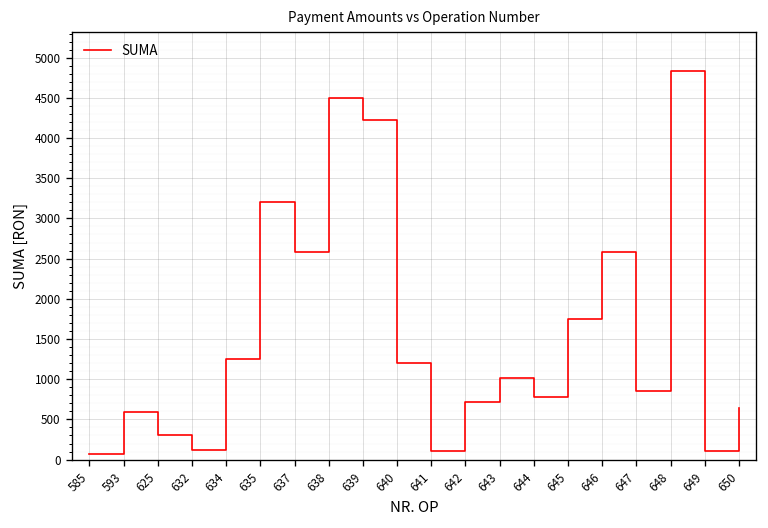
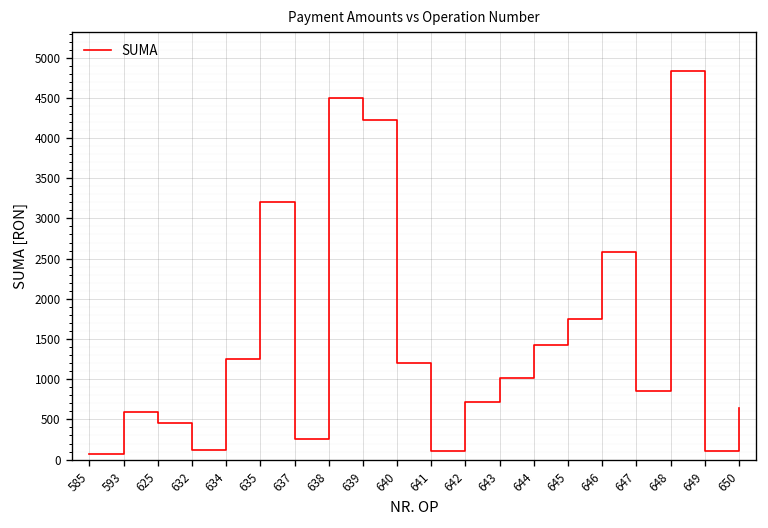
  {
    "585": 100,
    "593": 600,
-   "625": 300,
+   "625": 500,
    "632": 100,
    "634": 1300,
    "635": 3200,
-   "637": 2600,
+   "637": 200,
    "638": 4500,
    "639": 4200,
    "640": 1200,
    "641": 100,
    "642": 700,
    "643": 1000,
-   "644": 800,
+   "644": 1400,
    "645": 1800,
    "646": 2600,
    "647": 900,
    "648": 4800,
    "649": 100,
    "650": 600
  }
